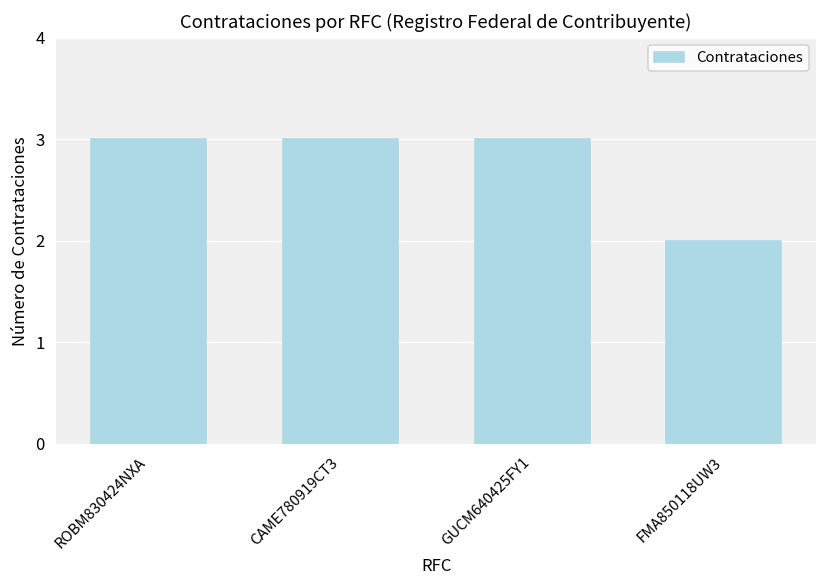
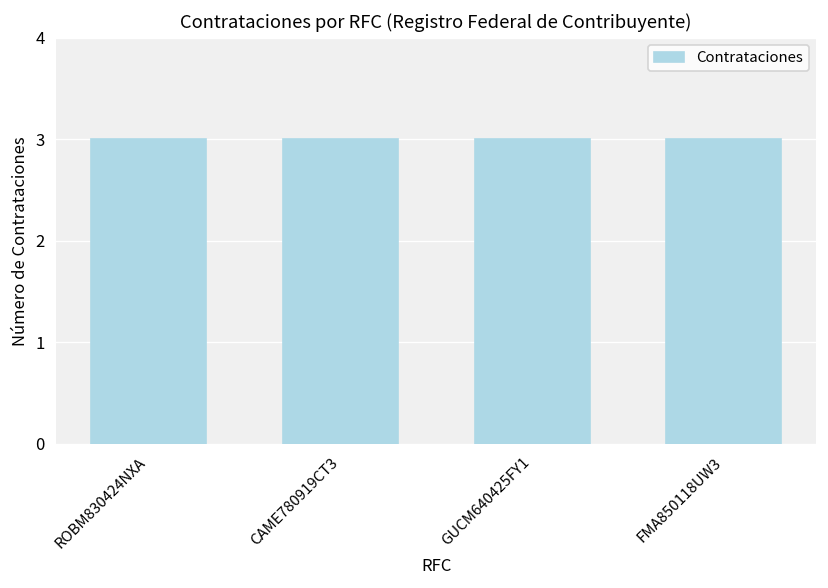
  {
    "ROBM830424NXA": 3,
    "CAME780919CT3": 3,
    "GUCM640425FY1": 3,
-   "FMA850118UW3": 2
+   "FMA850118UW3": 3
  }
